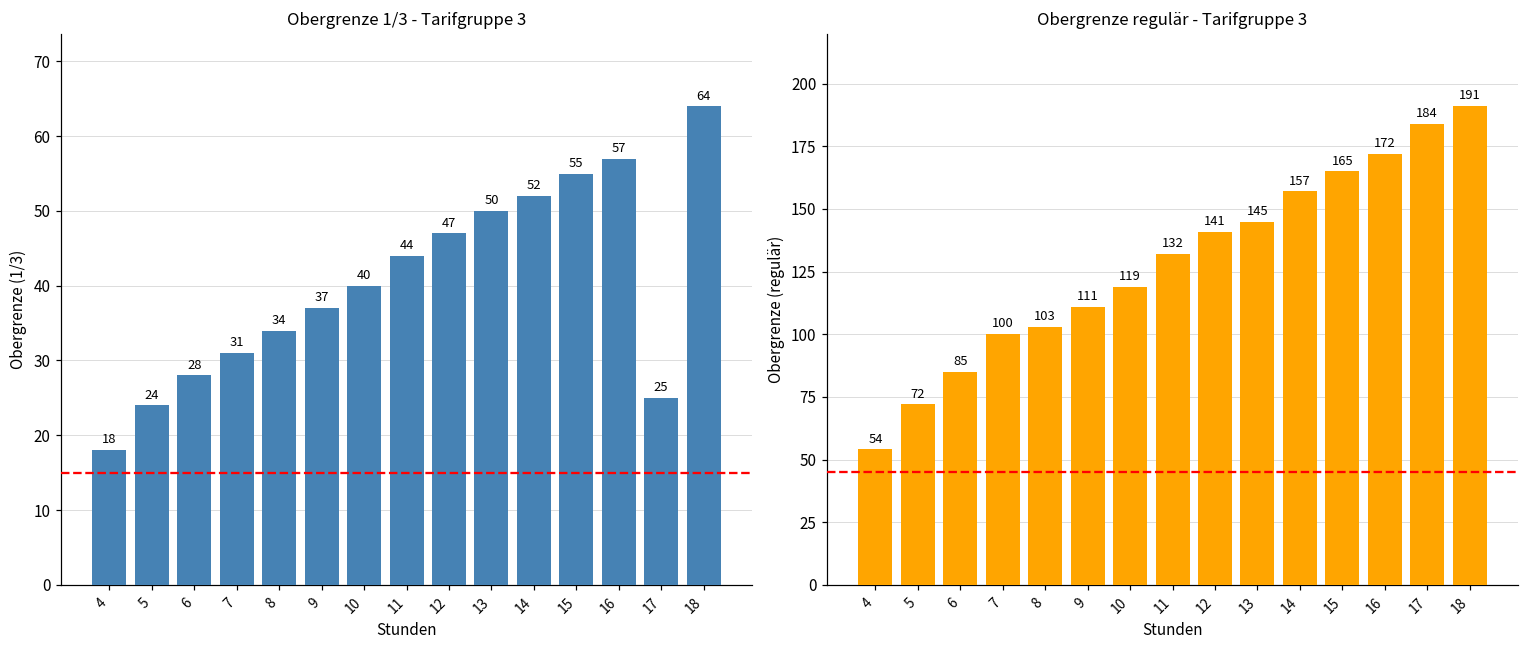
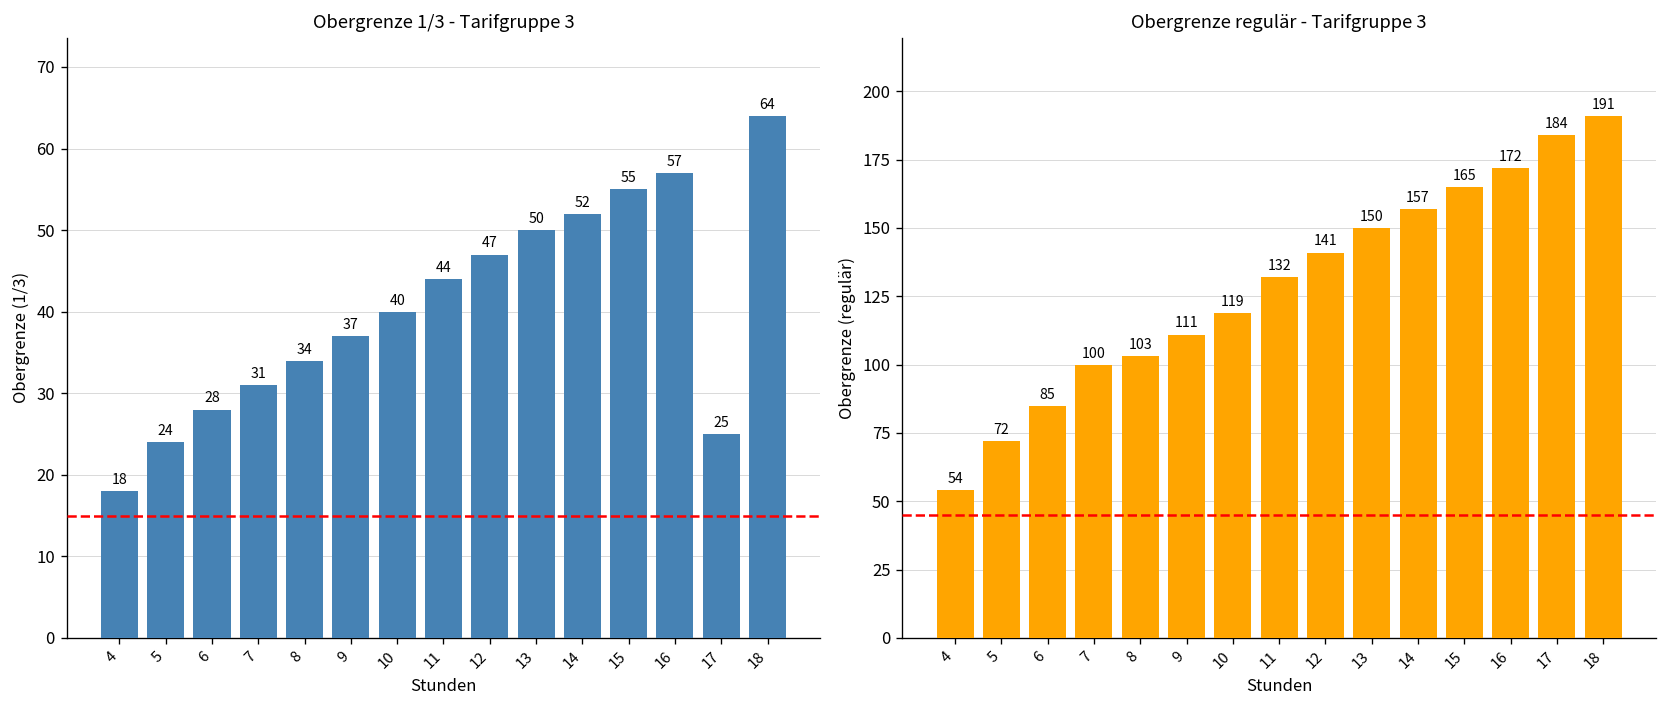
  {
    "Obergrenze 1/3 - Tarifgruppe 3": {
      "4": 18,
      "5": 24,
      "6": 28,
      "7": 31,
      "8": 34,
      "9": 37,
      "10": 40,
      "11": 44,
      "12": 47,
      "13": 50,
      "14": 52,
      "15": 55,
      "16": 57,
      "17": 25,
      "18": 64
    },
    "Obergrenze regulär - Tarifgruppe 3": {
      "4": 54,
      "5": 72,
      "6": 85,
      "7": 100,
      "8": 103,
      "9": 111,
      "10": 119,
      "11": 132,
      "12": 141,
-     "13": 145,
+     "13": 150,
      "14": 157,
      "15": 165,
      "16": 172,
      "17": 184,
      "18": 191
    }
  }
